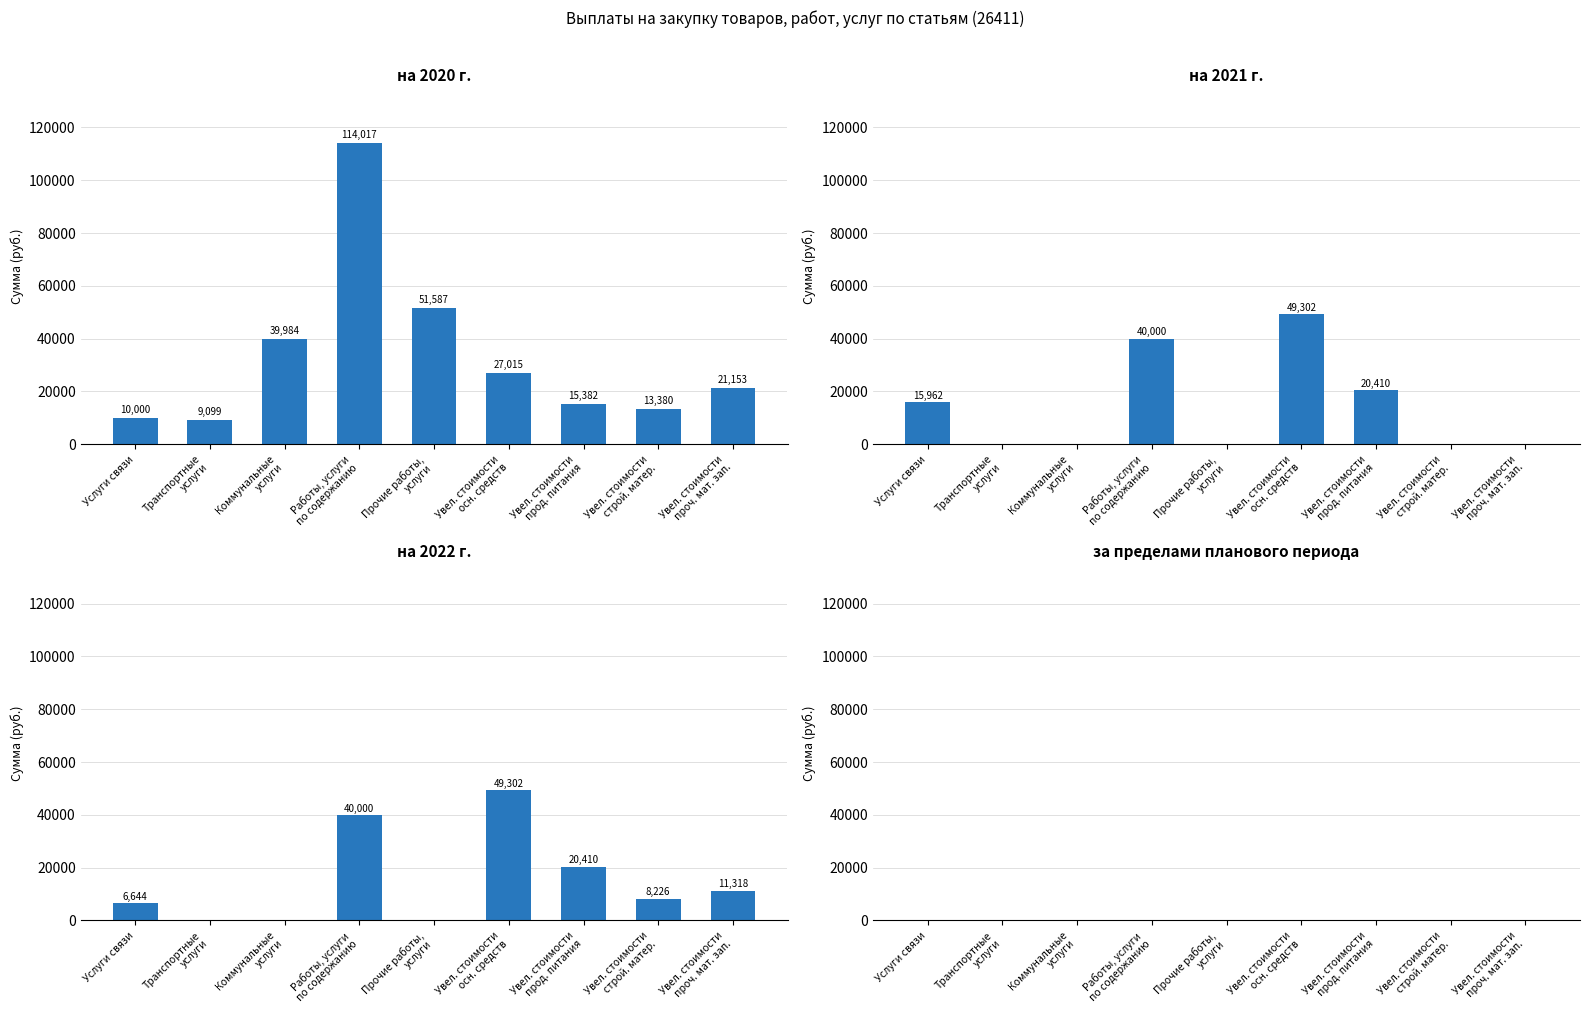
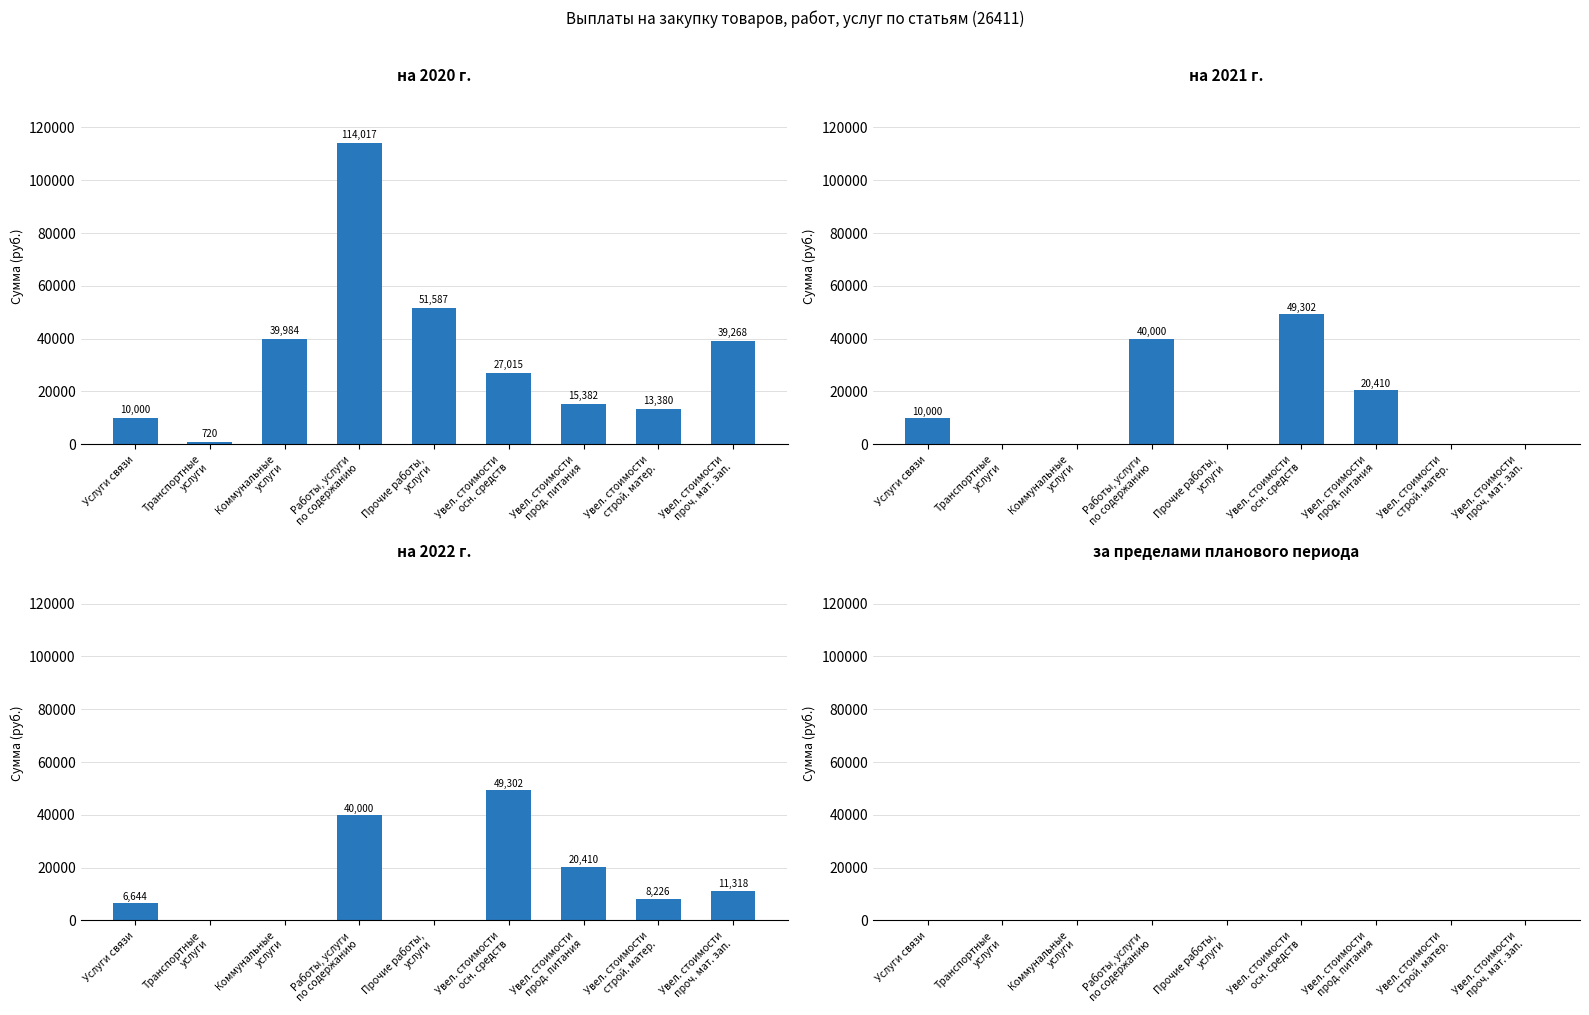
  {
    "на 2020 г.": {
      "Услуги связи": "10,000",
-     "Транспортные услуги": "9,099",
+     "Транспортные услуги": "720",
      "Коммунальные услуги": "39,984",
      "Работы, услуги по содержанию": "114,017",
      "Прочие работы, услуги": "51,587",
      "Увел. стоимости осн. средств": "27,015",
      "Увел. стоимости прод. питания": "15,382",
      "Увел. стоимости строй. матер.": "13,380",
-     "Увел. стоимости проч. мат. зап.": "21,153"
+     "Увел. стоимости проч. мат. зап.": "39,268"
    },
    "на 2021 г.": {
-     "Услуги связи": "15,962",
+     "Услуги связи": "10,000",
      "Работы, услуги по содержанию": "40,000",
      "Увел. стоимости осн. средств": "49,302",
      "Увел. стоимости прод. питания": "20,410"
    },
    "на 2022 г.": {
      "Услуги связи": "6,644",
      "Работы, услуги по содержанию": "40,000",
      "Увел. стоимости осн. средств": "49,302",
      "Увел. стоимости прод. питания": "20,410",
      "Увел. стоимости строй. матер.": "8,226",
      "Увел. стоимости проч. мат. зап.": "11,318"
    },
    "за пределами планового периода": {
      "Услуги связи": "0",
      "Транспортные услуги": "0",
      "Коммунальные услуги": "0",
      "Работы, услуги по содержанию": "0",
      "Прочие работы, услуги": "0",
      "Увел. стоимости осн. средств": "0",
      "Увел. стоимости прод. питания": "0",
      "Увел. стоимости строй. матер.": "0",
      "Увел. стоимости проч. мат. зап.": "0"
    }
  }
